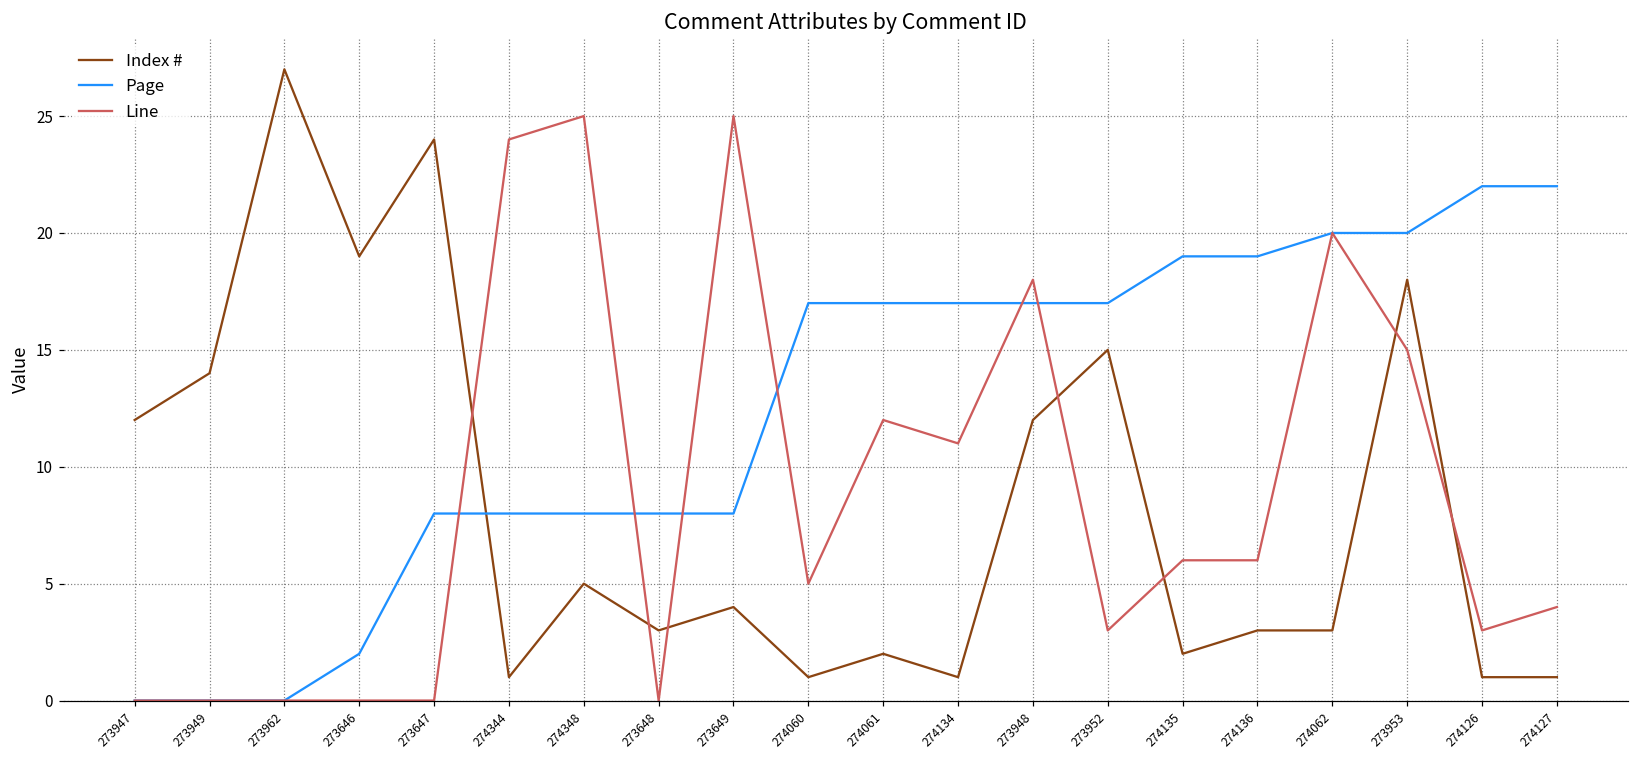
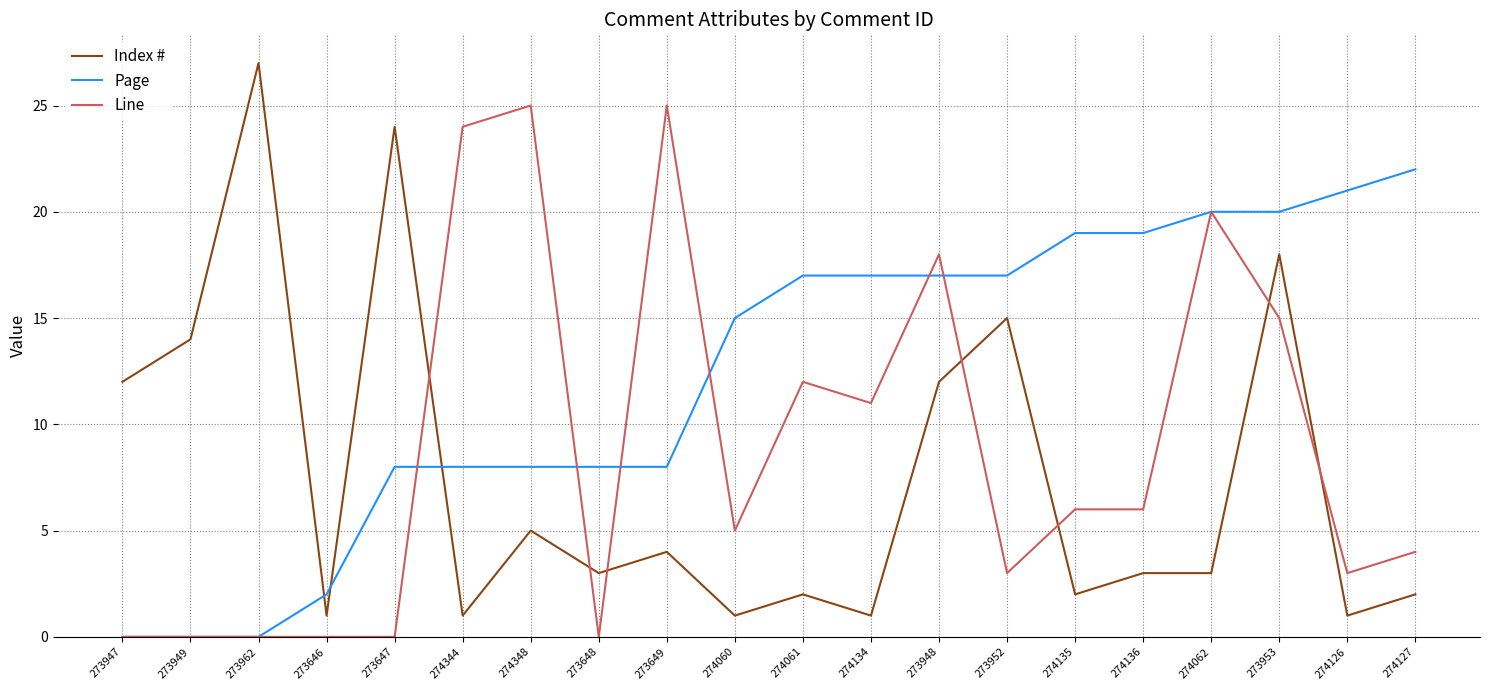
  {
    "Index #": {
      "273947": 12,
      "273949": 14,
      "273962": 27,
-     "273646": 19,
+     "273646": 1,
      "273647": 24,
      "274344": 1,
      "274348": 5,
      "273648": 3,
      "273649": 4,
      "274060": 1,
      "274061": 2,
      "274134": 1,
      "273948": 12,
      "273952": 15,
      "274135": 2,
      "274136": 3,
      "274062": 3,
      "273953": 18,
      "274126": 1,
-     "274127": 1
+     "274127": 2
    },
    "Page": {
      "273646": 2,
      "273647": 8,
      "274344": 8,
      "274348": 8,
      "273648": 8,
      "273649": 8,
-     "274060": 17,
+     "274060": 15,
      "274061": 17,
      "274134": 17,
      "273948": 17,
      "273952": 17,
      "274135": 19,
      "274136": 19,
      "273953": 20,
-     "274126": 22,
+     "274126": 21,
      "274127": 22
    },
    "Line": {
      "273646": 0,
      "273647": 0,
      "274344": 24,
      "274348": 25,
      "273648": 0,
      "273649": 25,
      "274060": 5,
      "274061": 12,
      "274134": 11,
      "273948": 18,
      "273952": 3,
      "274135": 6,
      "274136": 6,
      "273953": 15,
      "274126": 3,
      "274127": 4
    }
  }
